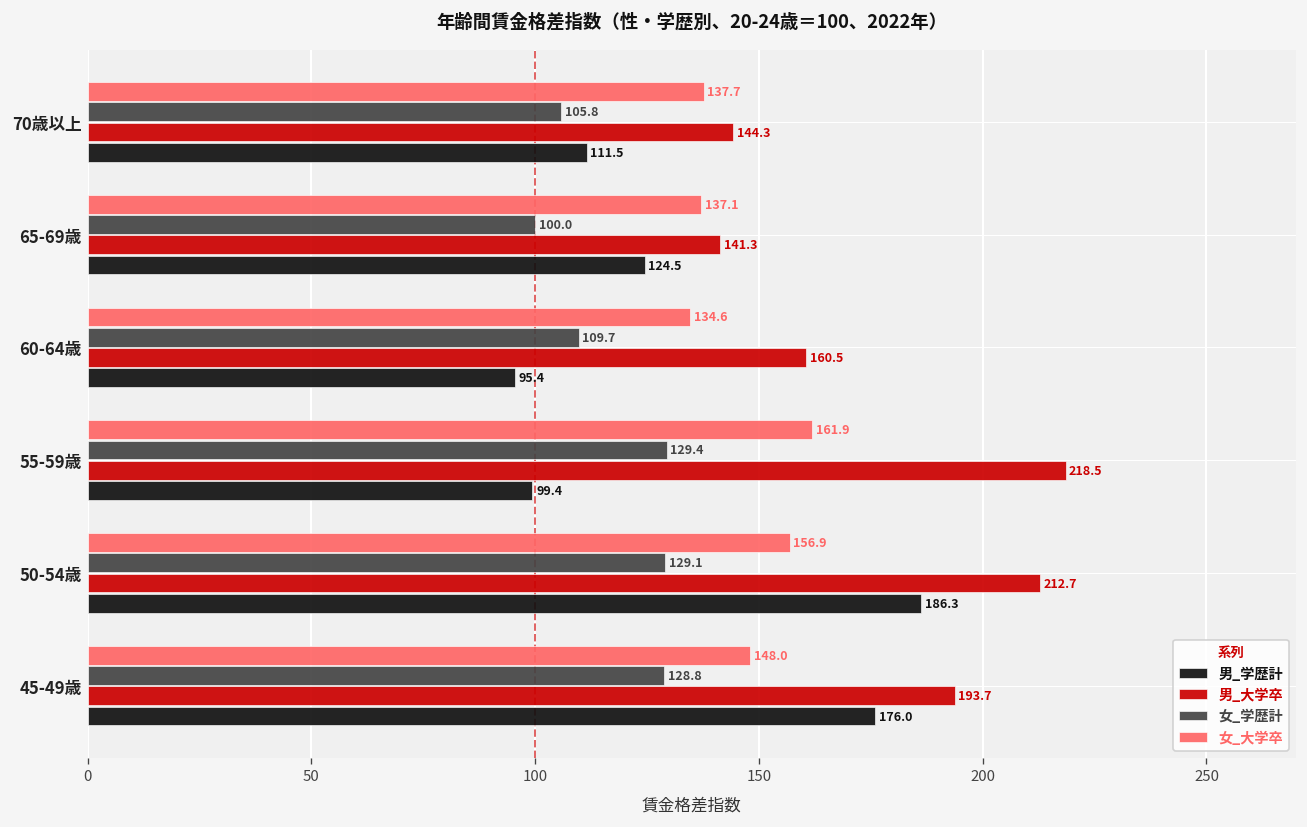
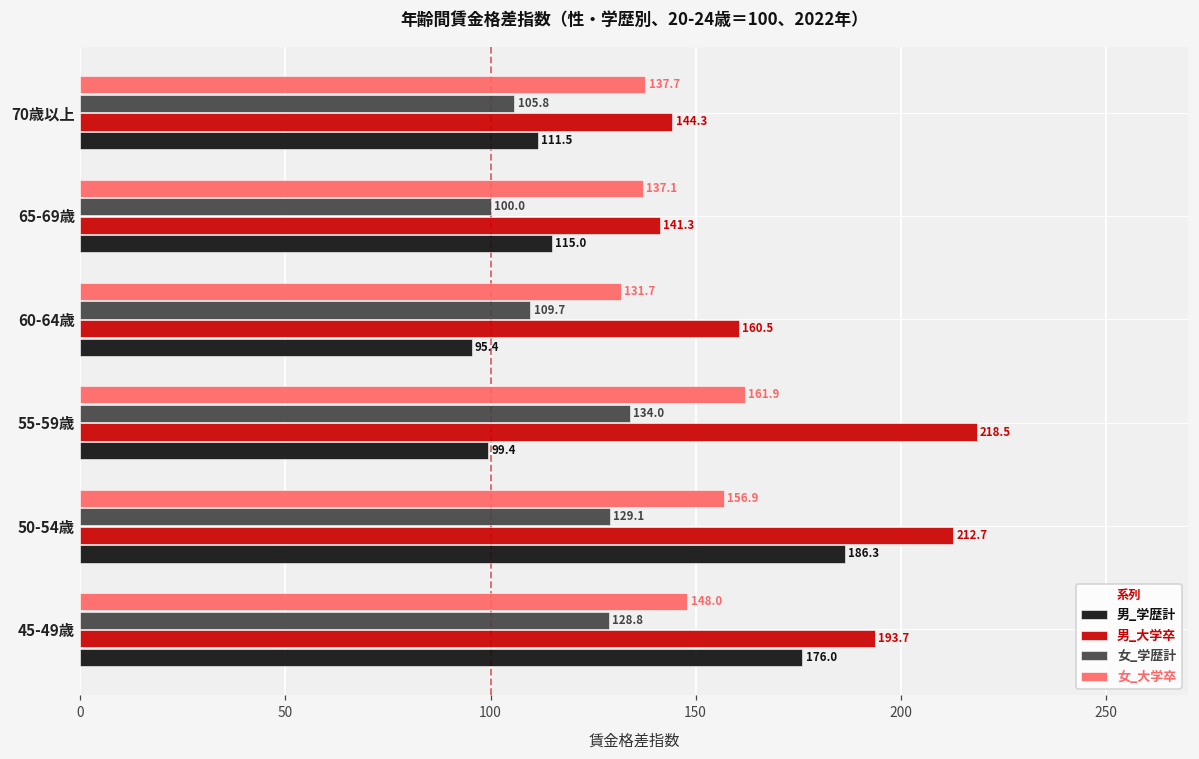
  {
    "男_学歴計": {
      "70歳以上": 111.5,
-     "65-69歳": 124.5,
+     "65-69歳": 115.0,
      "60-64歳": 95.4,
      "55-59歳": 99.4,
      "50-54歳": 186.3,
      "45-49歳": 176.0
    },
    "男_大学卒": {
      "70歳以上": 144.3,
      "65-69歳": 141.3,
      "60-64歳": 160.5,
      "55-59歳": 218.5,
      "50-54歳": 212.7,
      "45-49歳": 193.7
    },
    "女_学歴計": {
      "70歳以上": 105.8,
      "65-69歳": 100.0,
      "60-64歳": 109.7,
-     "55-59歳": 129.4,
+     "55-59歳": 134.0,
      "50-54歳": 129.1,
      "45-49歳": 128.8
    },
    "女_大学卒": {
      "70歳以上": 137.7,
      "65-69歳": 137.1,
-     "60-64歳": 134.6,
+     "60-64歳": 131.7,
      "55-59歳": 161.9,
      "50-54歳": 156.9,
      "45-49歳": 148.0
    }
  }
